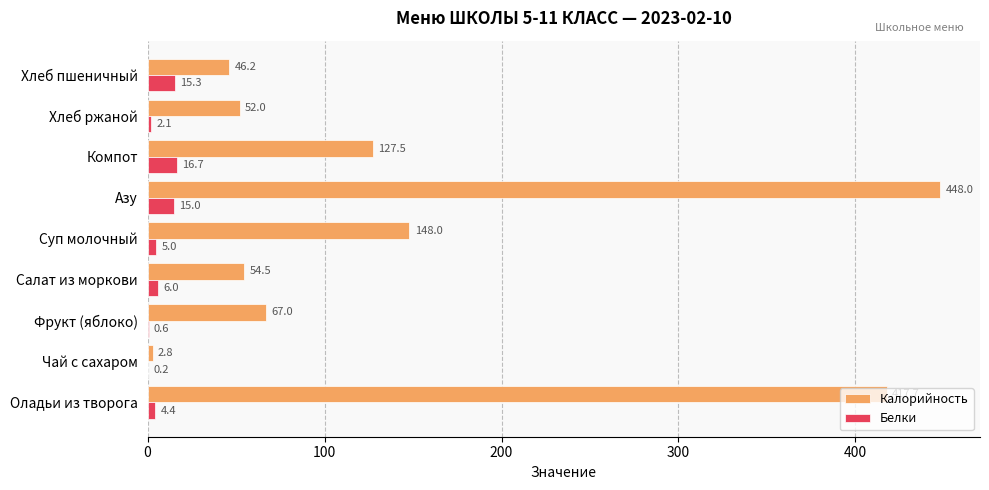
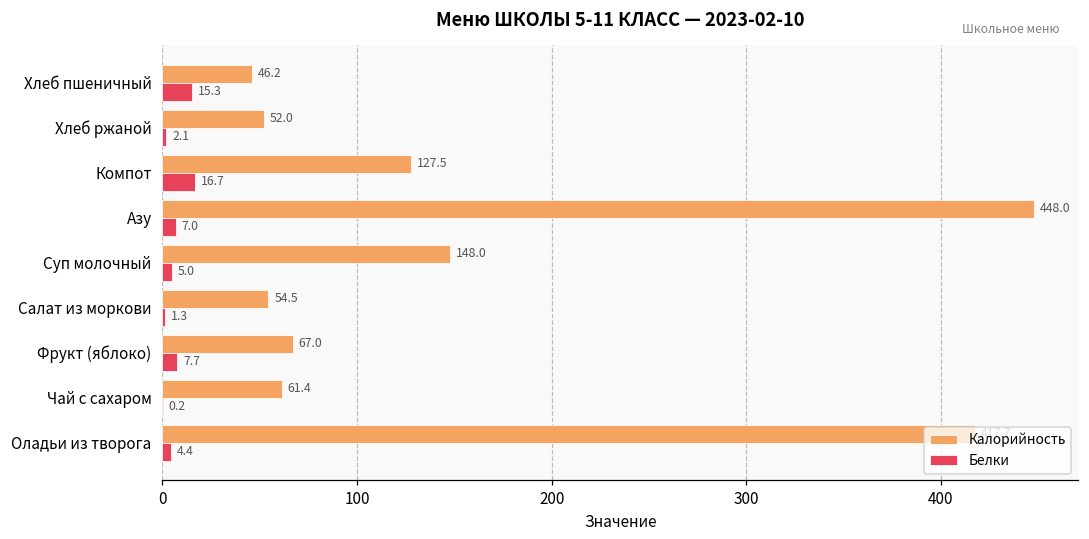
  {
    "Калорийность": {
      "Хлеб пшеничный": 46.2,
      "Хлеб ржаной": 52.0,
      "Компот": 127.5,
      "Азу": 448.0,
      "Суп молочный": 148.0,
      "Салат из моркови": 54.5,
      "Фрукт (яблоко)": 67.0,
-     "Чай с сахаром": 2.8
+     "Чай с сахаром": 61.4
    },
    "Белки": {
      "Хлеб пшеничный": 15.3,
      "Хлеб ржаной": 2.1,
      "Компот": 16.7,
-     "Азу": 15.0,
+     "Азу": 7.0,
      "Суп молочный": 5.0,
-     "Салат из моркови": 6.0,
-     "Фрукт (яблоко)": 0.6,
+     "Салат из моркови": 1.3,
+     "Фрукт (яблоко)": 7.7,
      "Чай с сахаром": 0.2,
      "Оладьи из творога": 4.4
    }
  }
